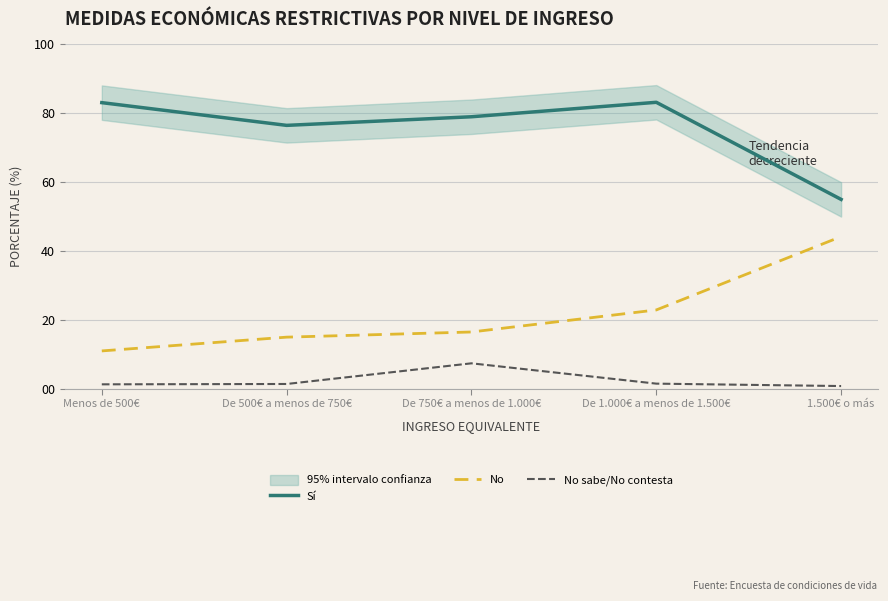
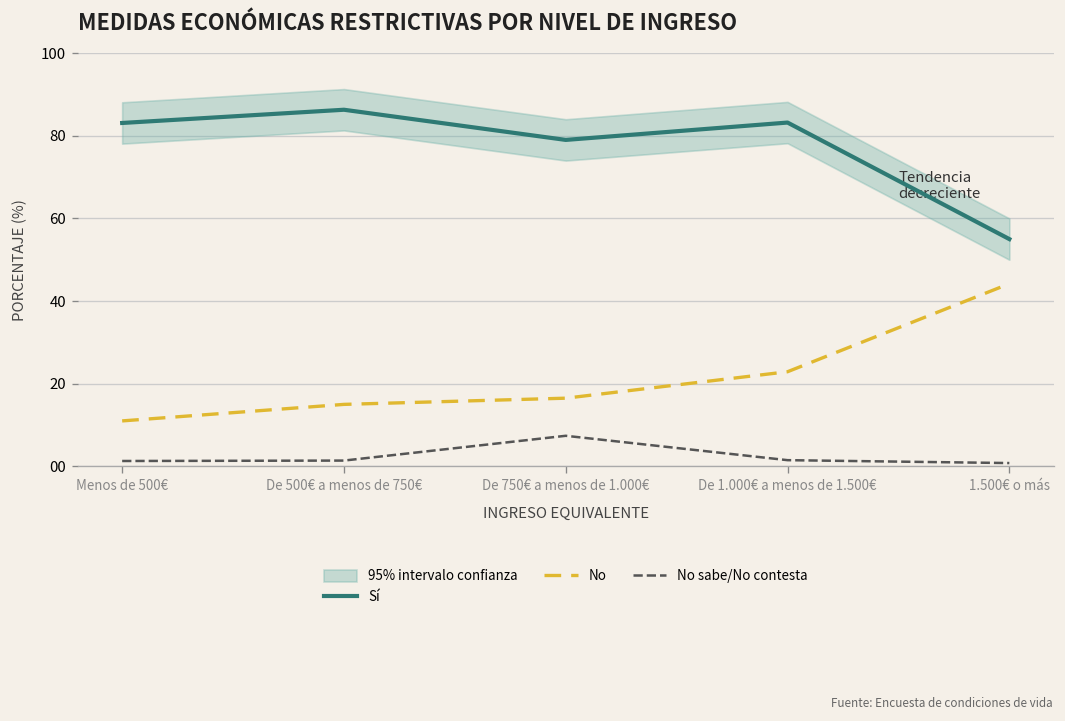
  {
    "Sí": {
      "Menos de 500€": 83,
-     "De 500€ a menos de 750€": 77,
+     "De 500€ a menos de 750€": 86,
      "De 750€ a menos de 1.000€": 79,
      "De 1.000€ a menos de 1.500€": 83,
      "1.500€ o más": 55
    },
    "No": {
      "Menos de 500€": 11,
      "De 500€ a menos de 750€": 15,
      "De 750€ a menos de 1.000€": 17,
      "De 1.000€ a menos de 1.500€": 23,
      "1.500€ o más": 44
    },
    "No sabe/No contesta": {
      "Menos de 500€": 1,
      "De 500€ a menos de 750€": 1,
      "De 750€ a menos de 1.000€": 7,
      "De 1.000€ a menos de 1.500€": 2,
      "1.500€ o más": 1
    }
  }
